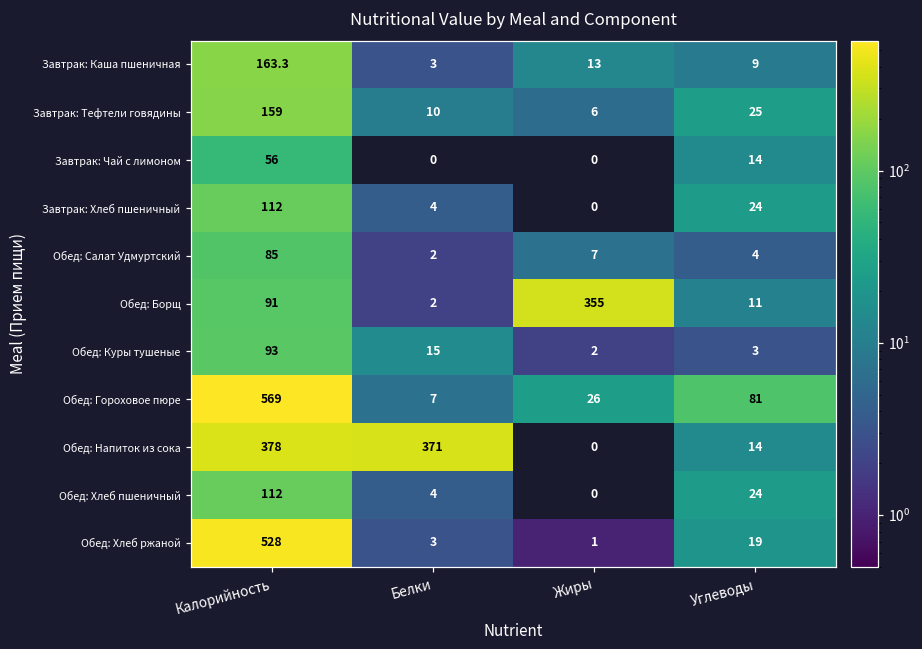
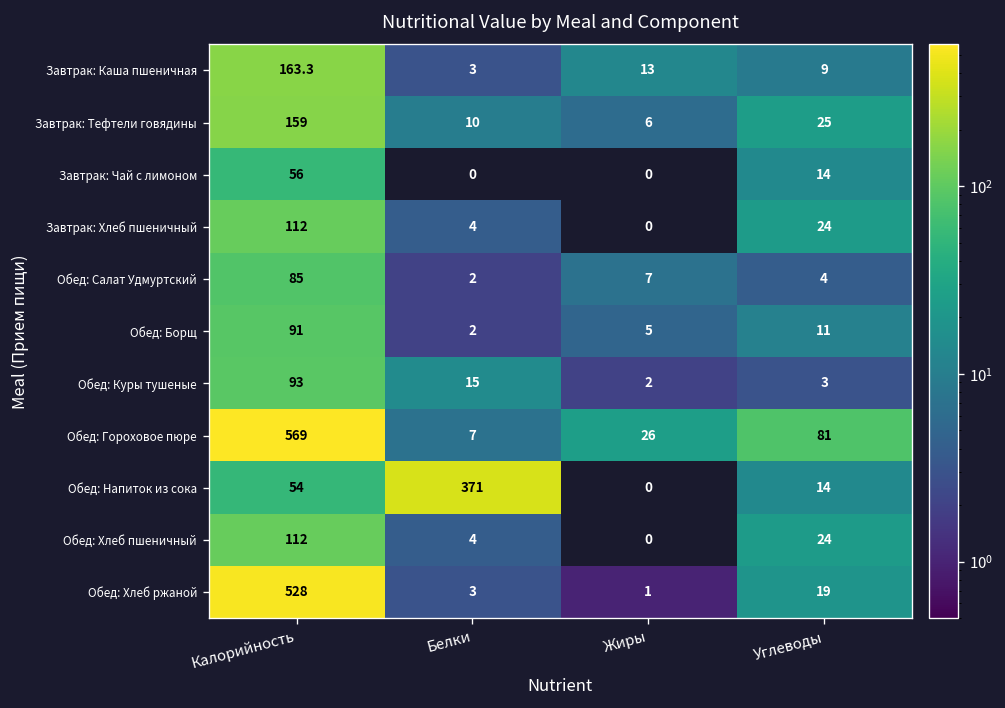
  {
    "Завтрак: Каша пшеничная": {
      "Калорийность": 163.3,
      "Белки": 3,
      "Жиры": 13,
      "Углеводы": 9
    },
    "Завтрак: Тефтели говядины": {
      "Калорийность": 159,
      "Белки": 10,
      "Жиры": 6,
      "Углеводы": 25
    },
    "Завтрак: Чай с лимоном": {
      "Калорийность": 56,
      "Белки": 0,
      "Жиры": 0,
      "Углеводы": 14
    },
    "Завтрак: Хлеб пшеничный": {
      "Калорийность": 112,
      "Белки": 4,
      "Жиры": 0,
      "Углеводы": 24
    },
    "Обед: Салат Удмуртский": {
      "Калорийность": 85,
      "Белки": 2,
      "Жиры": 7,
      "Углеводы": 4
    },
    "Обед: Борщ": {
      "Калорийность": 91,
      "Белки": 2,
-     "Жиры": 355,
+     "Жиры": 5,
      "Углеводы": 11
    },
    "Обед: Куры тушеные": {
      "Калорийность": 93,
      "Белки": 15,
      "Жиры": 2,
      "Углеводы": 3
    },
    "Обед: Гороховое пюре": {
      "Калорийность": 569,
      "Белки": 7,
      "Жиры": 26,
      "Углеводы": 81
    },
    "Обед: Напиток из сока": {
-     "Калорийность": 378,
+     "Калорийность": 54,
      "Белки": 371,
      "Жиры": 0,
      "Углеводы": 14
    },
    "Обед: Хлеб пшеничный": {
      "Калорийность": 112,
      "Белки": 4,
      "Жиры": 0,
      "Углеводы": 24
    },
    "Обед: Хлеб ржаной": {
      "Калорийность": 528,
      "Белки": 3,
      "Жиры": 1,
      "Углеводы": 19
    }
  }
